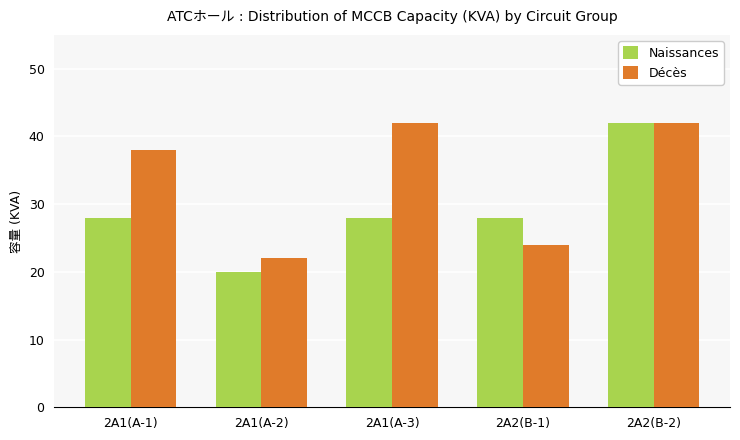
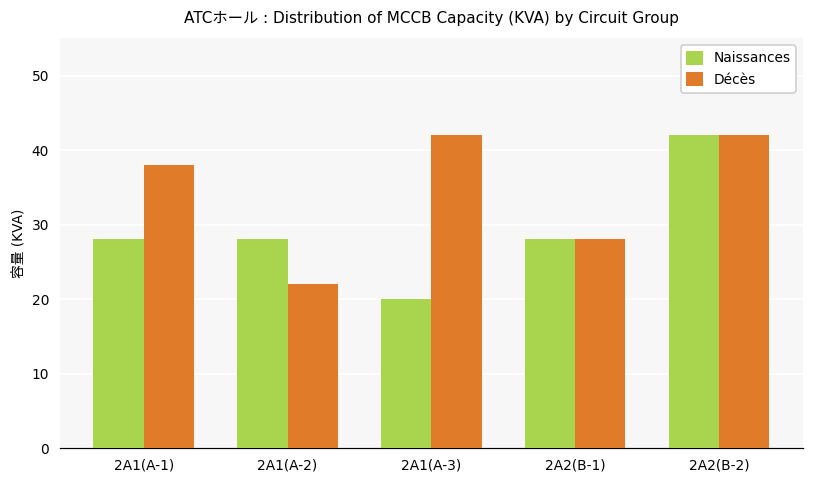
  {
    "Naissances": {
      "2A1(A-1)": 28,
-     "2A1(A-2)": 20,
-     "2A1(A-3)": 28,
+     "2A1(A-2)": 28,
+     "2A1(A-3)": 20,
      "2A2(B-1)": 28,
      "2A2(B-2)": 42
    },
    "Décès": {
      "2A1(A-1)": 38,
      "2A1(A-2)": 22,
      "2A1(A-3)": 42,
-     "2A2(B-1)": 24,
+     "2A2(B-1)": 28,
      "2A2(B-2)": 42
    }
  }
